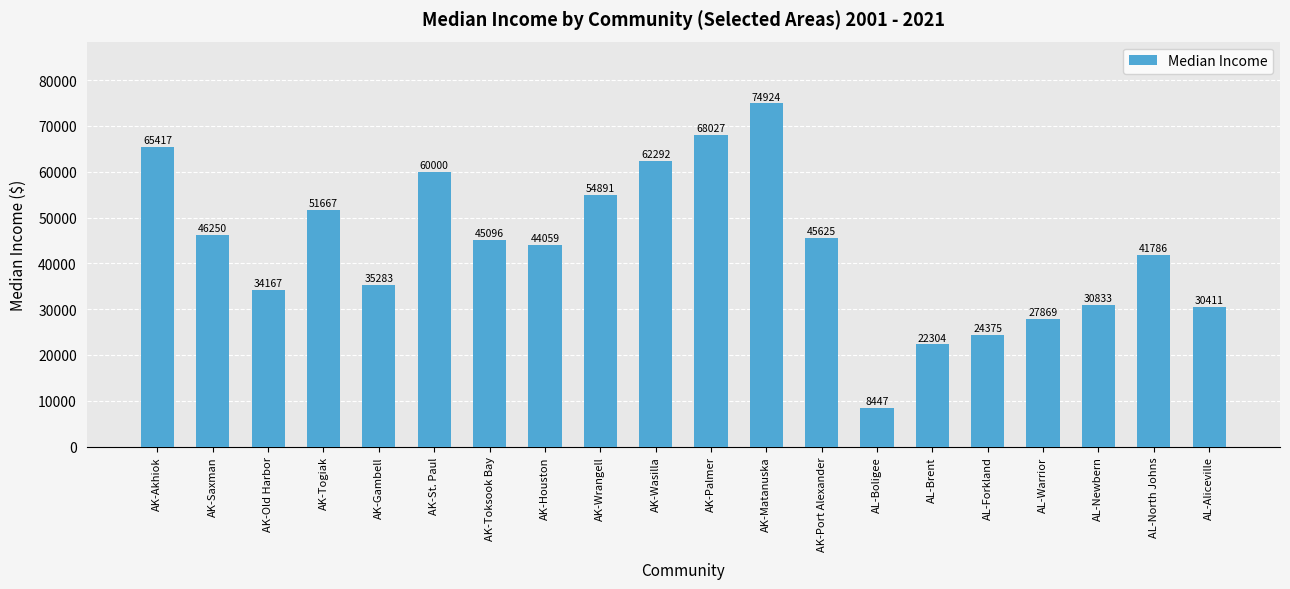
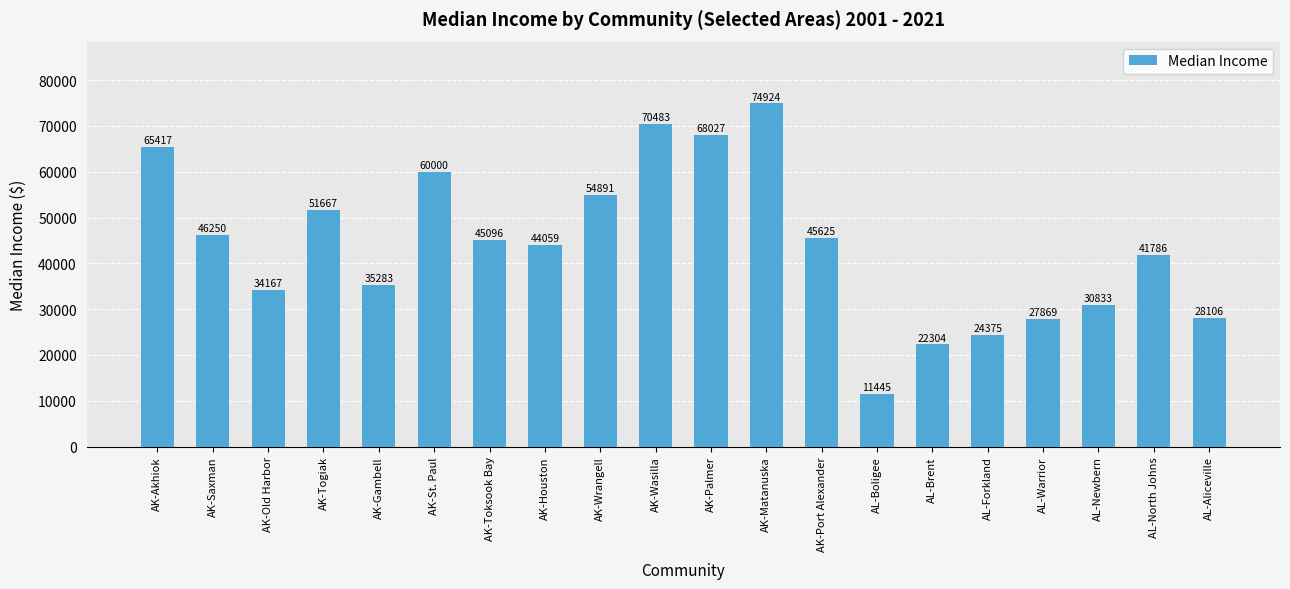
  {
    "AK-Akhiok": 65417,
    "AK-Saxman": 46250,
    "AK-Old Harbor": 34167,
    "AK-Togiak": 51667,
    "AK-Gambell": 35283,
    "AK-St. Paul": 60000,
    "AK-Toksook Bay": 45096,
    "AK-Houston": 44059,
    "AK-Wrangell": 54891,
-   "AK-Wasilla": 62292,
+   "AK-Wasilla": 70483,
    "AK-Palmer": 68027,
    "AK-Matanuska": 74924,
    "AK-Port Alexander": 45625,
-   "AL-Boligee": 8447,
+   "AL-Boligee": 11445,
    "AL-Brent": 22304,
    "AL-Forkland": 24375,
    "AL-Warrior": 27869,
    "AL-Newbern": 30833,
    "AL-North Johns": 41786,
-   "AL-Aliceville": 30411
+   "AL-Aliceville": 28106
  }
